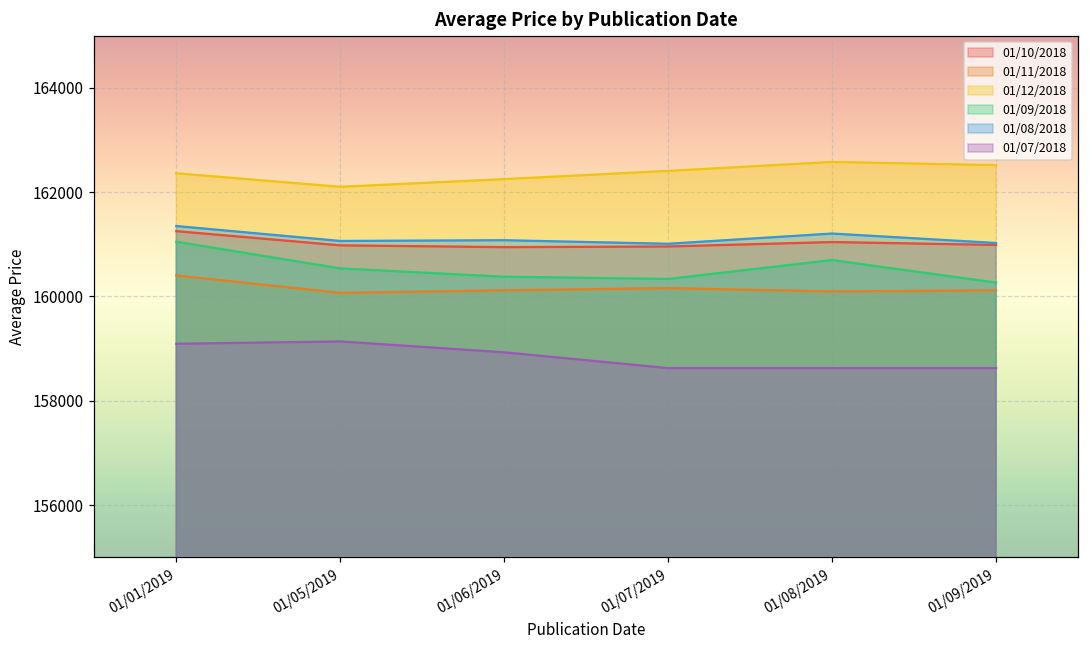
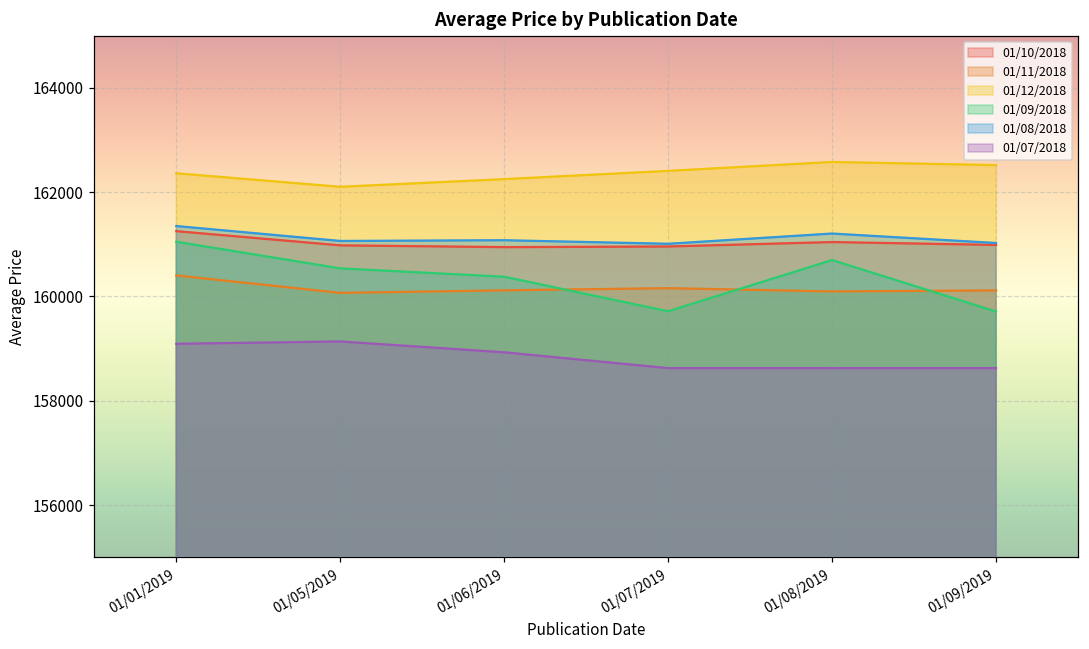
  {
    "01/09/2018": {
      "01/01/2019": 161000,
      "01/05/2019": 160500,
      "01/06/2019": 160400,
-     "01/07/2019": 160300,
+     "01/07/2019": 159700,
      "01/08/2019": 160700,
-     "01/09/2019": 160300
+     "01/09/2019": 159700
    },
    "01/08/2018": {
      "01/01/2019": 161300,
      "01/05/2019": 161100,
      "01/06/2019": 161100,
      "01/08/2019": 161200
    },
    "01/07/2018": {
      "01/01/2019": 159100,
      "01/05/2019": 159100,
      "01/06/2019": 158900,
      "01/07/2019": 158600,
      "01/08/2019": 158600,
      "01/09/2019": 158600
    }
  }
